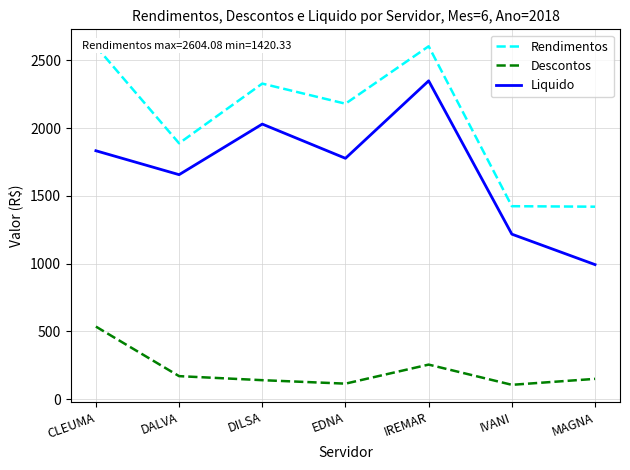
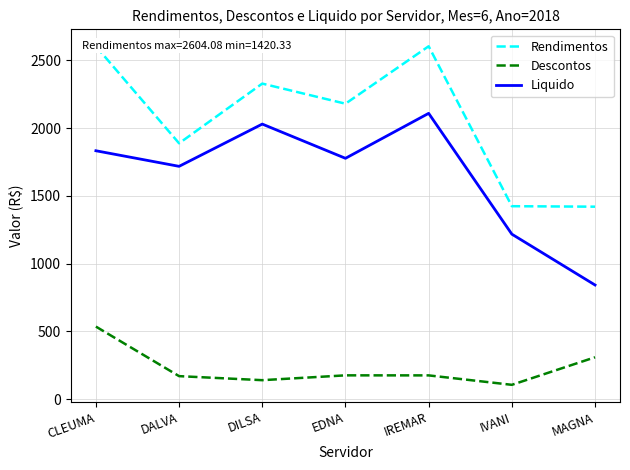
  {
    "Rendimentos": {
      "DALVA": 1890,
      "DILSA": 2330,
      "EDNA": 2180,
      "IREMAR": 2600,
      "IVANI": 1420,
      "MAGNA": 1420
    },
    "Descontos": {
      "CLEUMA": 540,
      "DALVA": 170,
      "DILSA": 140,
-     "EDNA": 110,
-     "IREMAR": 260,
+     "EDNA": 180,
+     "IREMAR": 180,
      "IVANI": 110,
-     "MAGNA": 150
+     "MAGNA": 310
    },
    "Liquido": {
      "CLEUMA": 1830,
-     "DALVA": 1660,
+     "DALVA": 1720,
      "DILSA": 2030,
      "EDNA": 1780,
-     "IREMAR": 2350,
+     "IREMAR": 2110,
      "IVANI": 1220,
-     "MAGNA": 990
+     "MAGNA": 840
    }
  }
